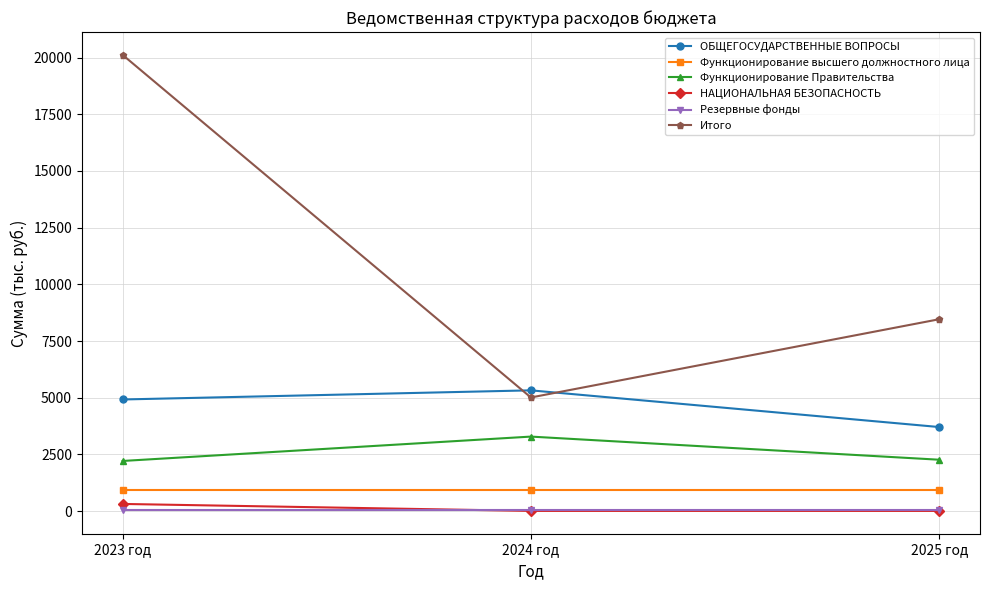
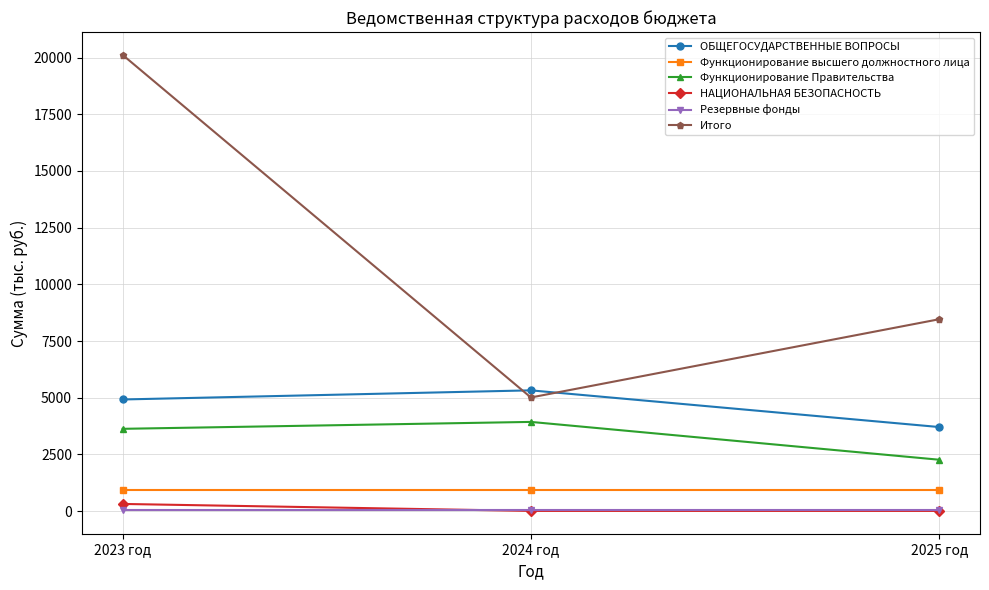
  {
    "ОБЩЕГОСУДАРСТВЕННЫЕ ВОПРОСЫ": {
      "2023 год": 4900,
      "2024 год": 5300,
      "2025 год": 3700
    },
    "Функционирование высшего должностного лица": {
      "2023 год": 900,
      "2024 год": 900,
      "2025 год": 900
    },
    "Функционирование Правительства": {
-     "2023 год": 2200,
-     "2024 год": 3300,
+     "2023 год": 3600,
+     "2024 год": 3900,
      "2025 год": 2300
    },
    "НАЦИОНАЛЬНАЯ БЕЗОПАСНОСТЬ": {
      "2023 год": 300
    },
    "Резервные фонды": {
      "2023 год": 0
    },
    "Итого": {
      "2023 год": 20100,
      "2024 год": 5000,
      "2025 год": 8500
    }
  }
